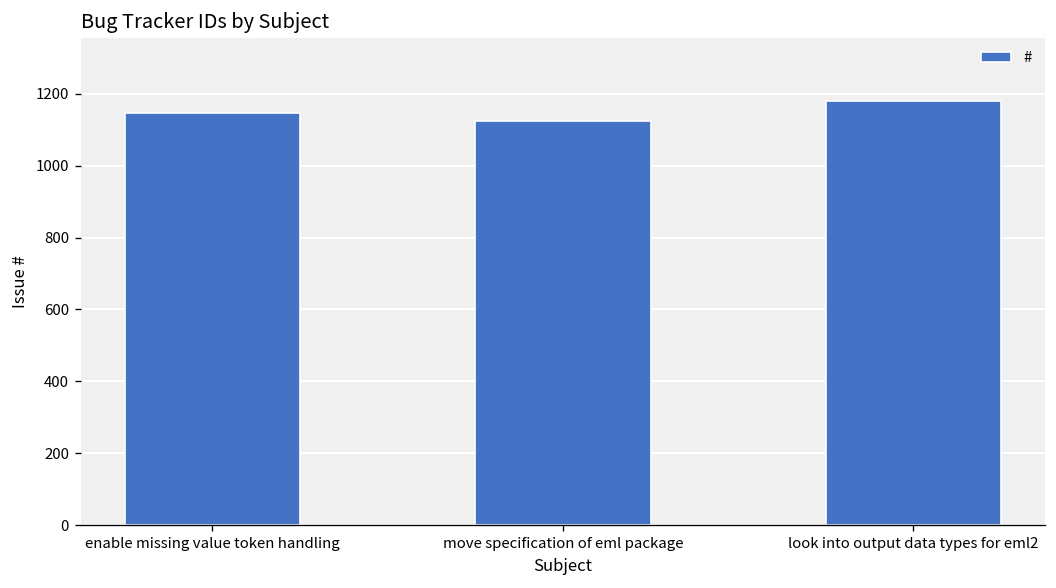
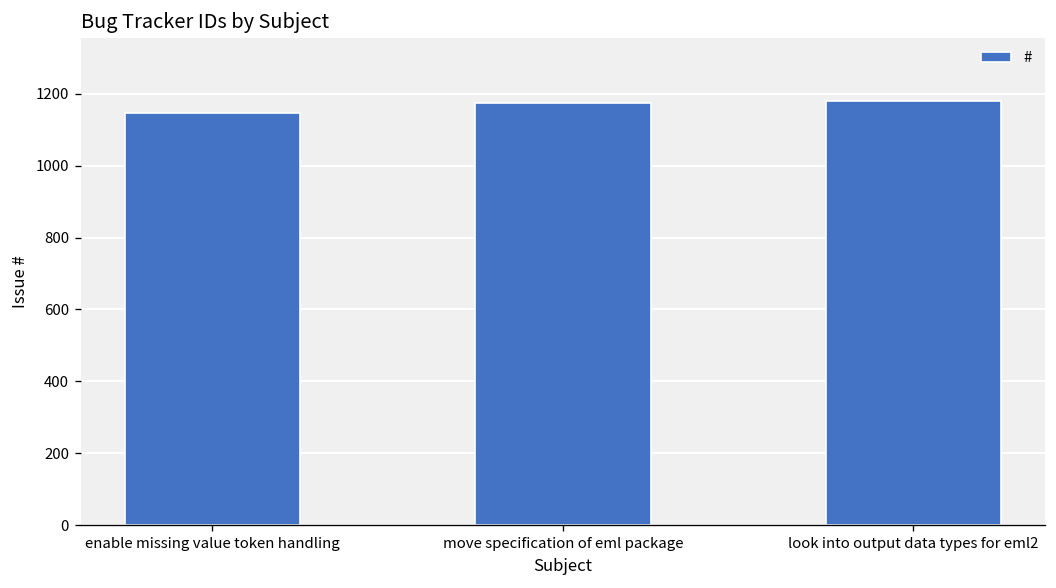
  {
    "enable missing value token handling": 1150,
-   "move specification of eml package": 1120,
+   "move specification of eml package": 1180,
    "look into output data types for eml2": 1180
  }
